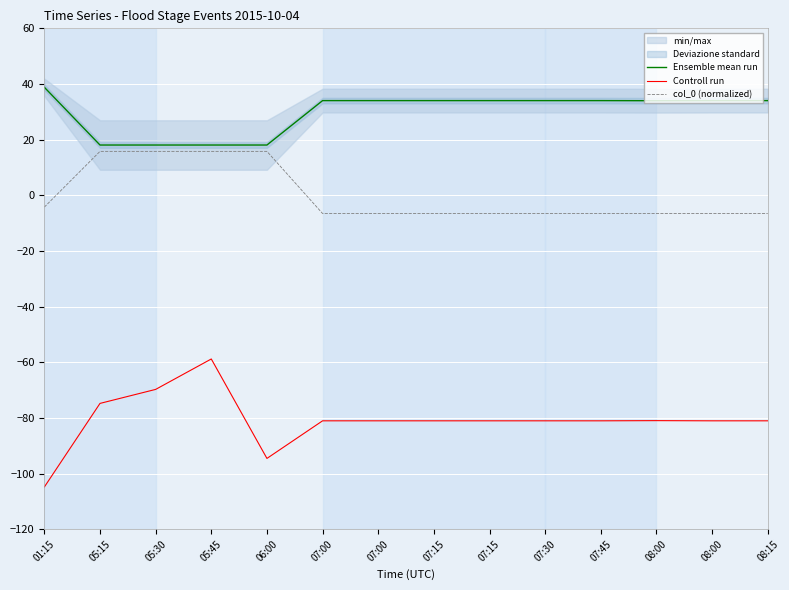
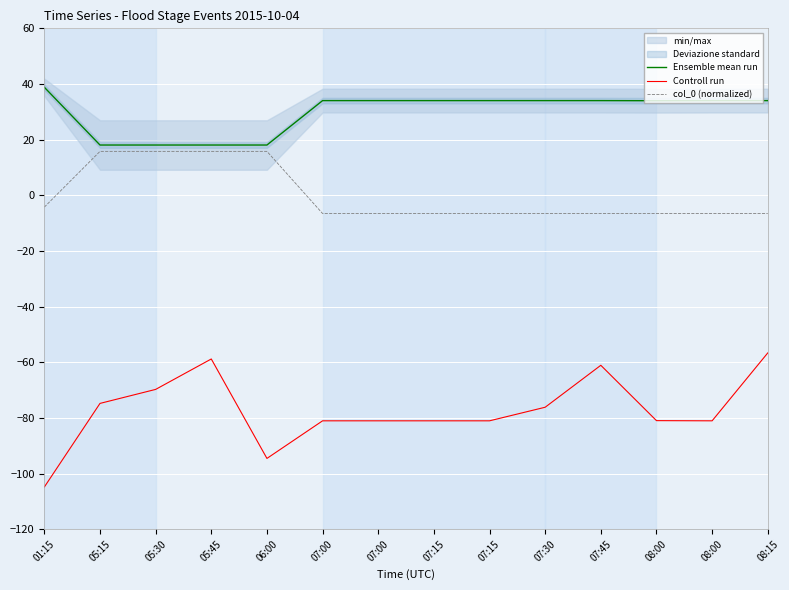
  {
    "Ensemble mean run": {
      "01:15": 39,
      "05:15": 18,
      "05:30": 18,
      "05:45": 18,
      "06:00": 18,
      "07:30": 34,
      "07:45": 34,
      "08:15": 34
    },
    "Controll run": {
      "01:15": -105,
      "05:15": -75,
      "05:30": -70,
      "05:45": -59,
      "06:00": -95,
-     "07:30": -81,
-     "07:45": -81,
-     "08:15": -81
+     "07:30": -76,
+     "07:45": -61,
+     "08:15": -57
    },
    "col_0 (normalized)": {
      "01:15": -4,
      "05:15": 16,
      "05:30": 16,
      "05:45": 16,
      "06:00": 16,
      "07:30": -7,
      "07:45": -7,
      "08:15": -7
    }
  }
